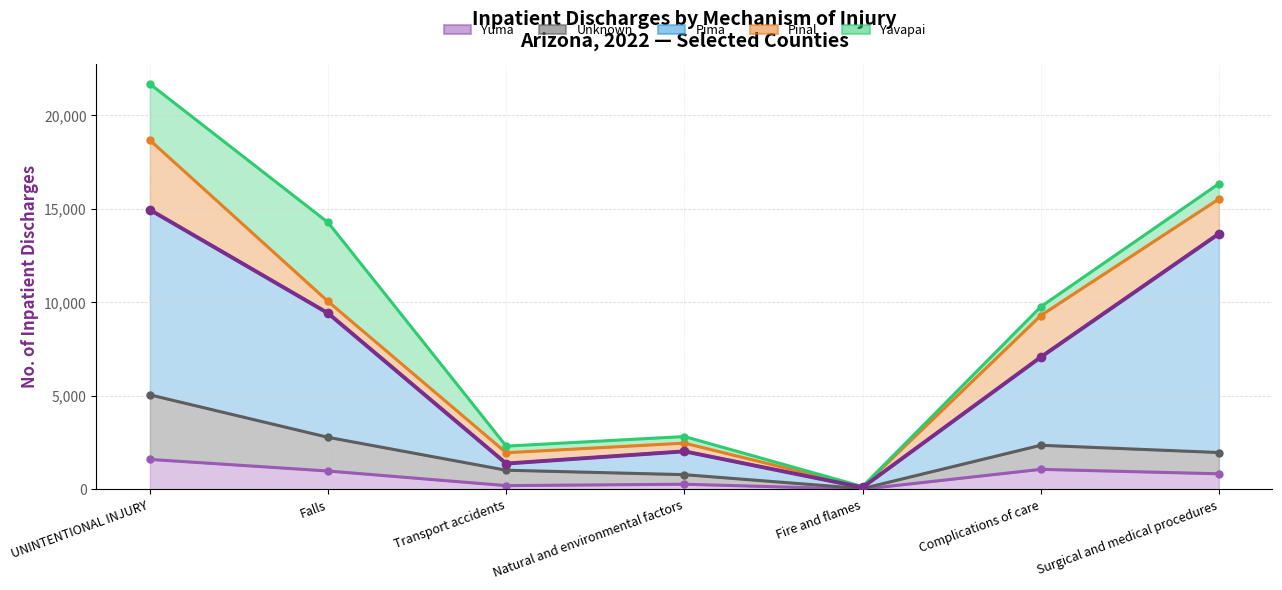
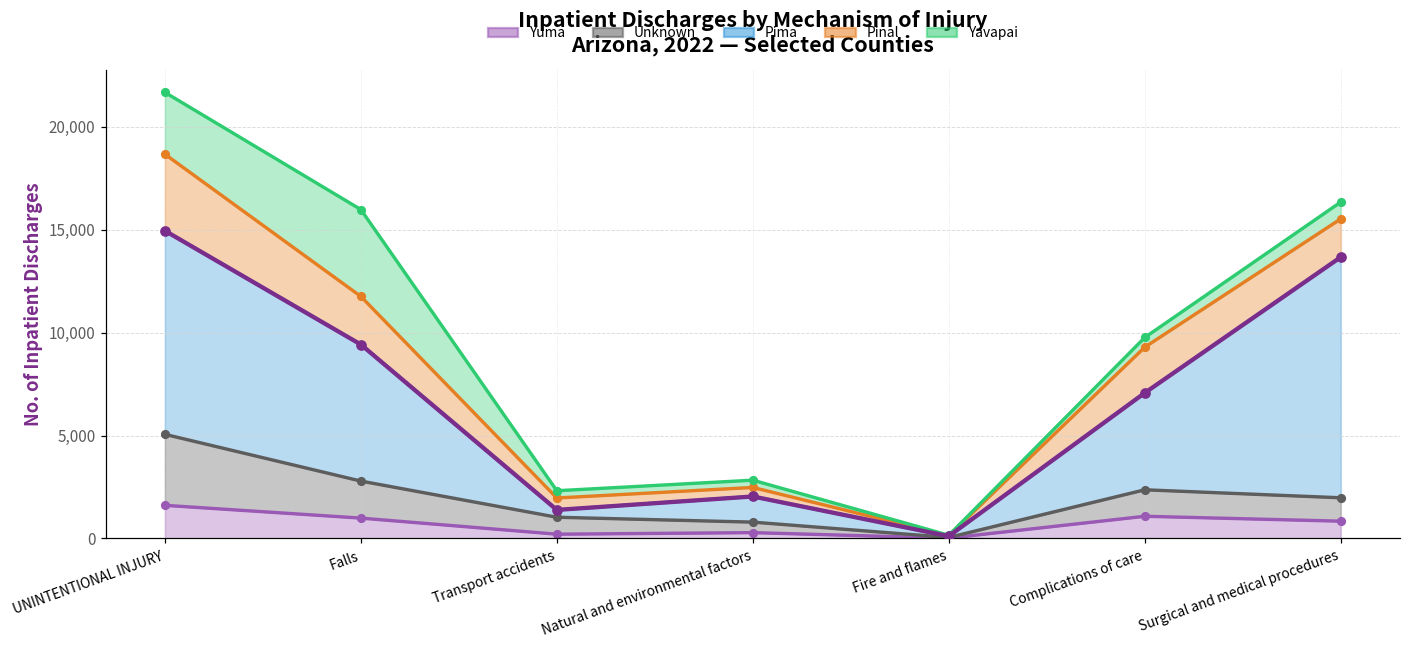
  {
    "Pima": {
      "UNINTENTIONAL INJURY": "9,900",
      "Falls": "6,600",
      "Transport accidents": "400",
      "Natural and environmental factors": "1,200",
      "Complications of care": "4,700",
      "Surgical and medical procedures": "11,700"
    },
    "Pinal": {
      "UNINTENTIONAL INJURY": "3,700",
-     "Falls": "600",
+     "Falls": "2,300",
      "Transport accidents": "600",
      "Natural and environmental factors": "400",
      "Complications of care": "2,200",
      "Surgical and medical procedures": "1,900"
    },
    "Yavapai": {
      "UNINTENTIONAL INJURY": "3,000",
      "Falls": "4,200",
      "Transport accidents": "400",
      "Natural and environmental factors": "400",
      "Complications of care": "500",
      "Surgical and medical procedures": "800"
    }
  }
